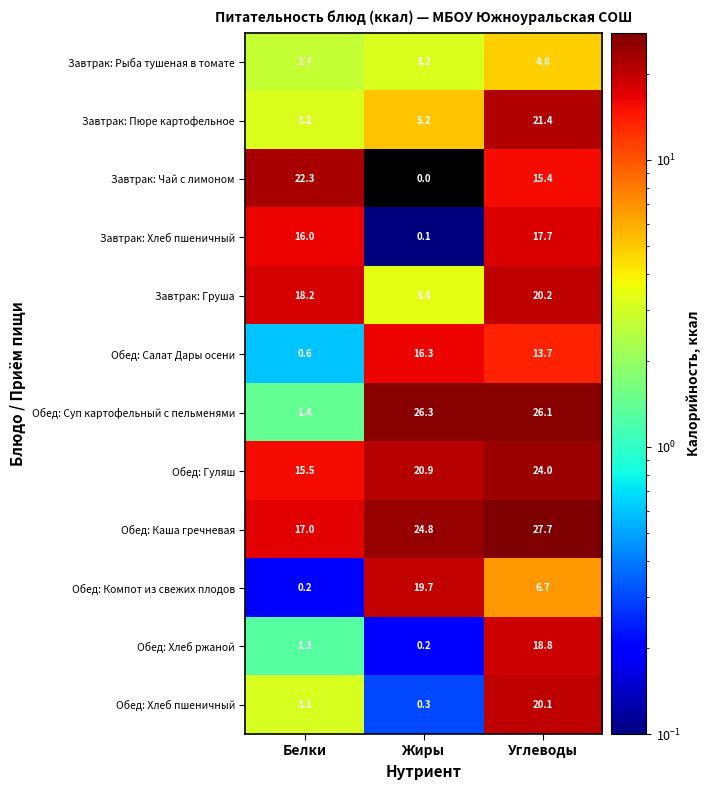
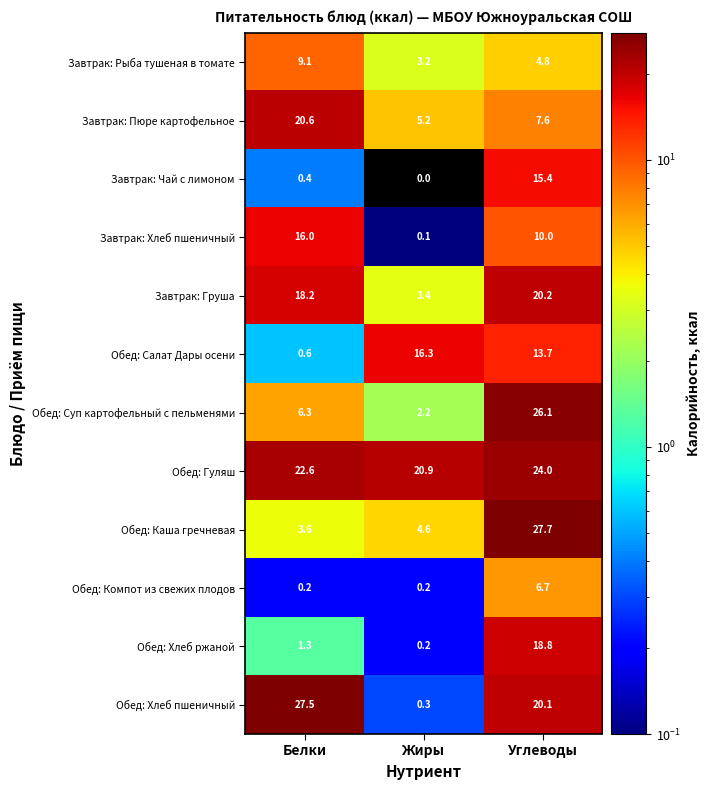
  {
    "Завтрак: Рыба тушеная в томате": {
-     "Белки": 2.7,
+     "Белки": 9.1,
      "Жиры": 3.2,
      "Углеводы": 4.8
    },
    "Завтрак: Пюре картофельное": {
-     "Белки": 3.2,
+     "Белки": 20.6,
      "Жиры": 5.2,
-     "Углеводы": 21.4
+     "Углеводы": 7.6
    },
    "Завтрак: Чай с лимоном": {
-     "Белки": 22.3,
+     "Белки": 0.4,
      "Жиры": 0.0,
      "Углеводы": 15.4
    },
    "Завтрак: Хлеб пшеничный": {
      "Белки": 16.0,
      "Жиры": 0.1,
-     "Углеводы": 17.7
+     "Углеводы": 10.0
    },
    "Завтрак: Груша": {
      "Белки": 18.2,
      "Жиры": 3.4,
      "Углеводы": 20.2
    },
    "Обед: Салат Дары осени": {
      "Белки": 0.6,
      "Жиры": 16.3,
      "Углеводы": 13.7
    },
    "Обед: Суп картофельный с пельменями": {
-     "Белки": 1.4,
-     "Жиры": 26.3,
+     "Белки": 6.3,
+     "Жиры": 2.2,
      "Углеводы": 26.1
    },
    "Обед: Гуляш": {
-     "Белки": 15.5,
+     "Белки": 22.6,
      "Жиры": 20.9,
      "Углеводы": 24.0
    },
    "Обед: Каша гречневая": {
-     "Белки": 17.0,
-     "Жиры": 24.8,
+     "Белки": 3.6,
+     "Жиры": 4.6,
      "Углеводы": 27.7
    },
    "Обед: Компот из свежих плодов": {
      "Белки": 0.2,
-     "Жиры": 19.7,
+     "Жиры": 0.2,
      "Углеводы": 6.7
    },
    "Обед: Хлеб ржаной": {
      "Белки": 1.3,
      "Жиры": 0.2,
      "Углеводы": 18.8
    },
    "Обед: Хлеб пшеничный": {
-     "Белки": 3.1,
+     "Белки": 27.5,
      "Жиры": 0.3,
      "Углеводы": 20.1
    }
  }
